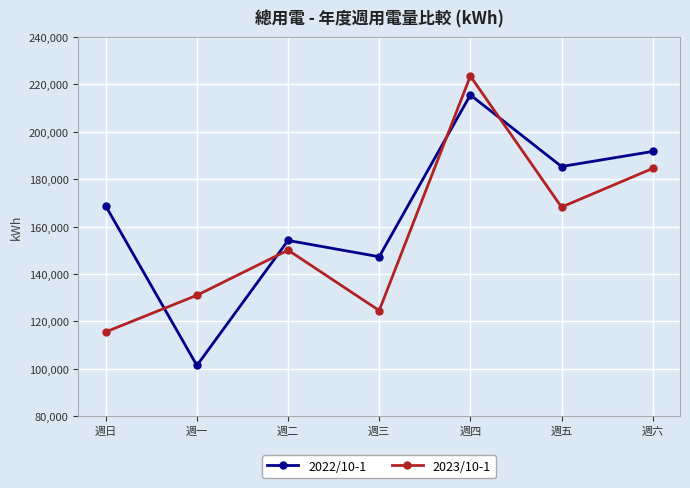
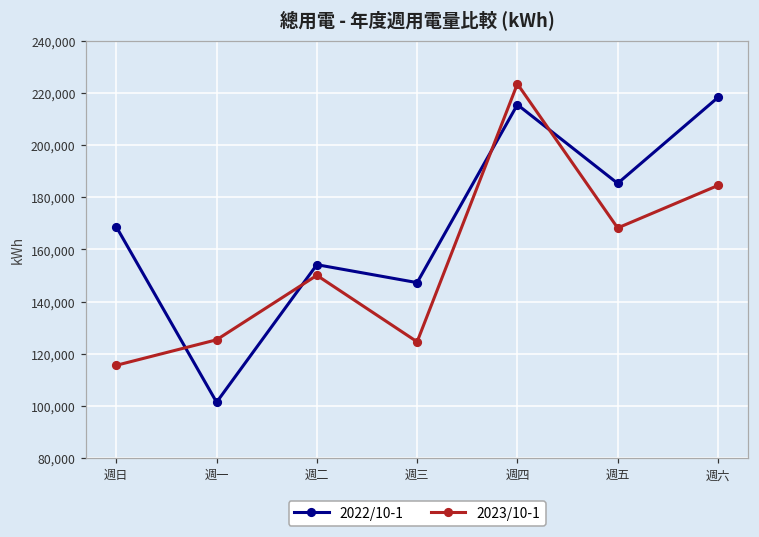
  {
    "2022/10-1": {
      "週日": "169,000",
      "週一": "101,000",
      "週二": "154,000",
      "週三": "147,000",
      "週四": "216,000",
      "週五": "185,000",
-     "週六": "192,000"
+     "週六": "218,000"
    },
    "2023/10-1": {
      "週日": "116,000",
-     "週一": "131,000",
+     "週一": "125,000",
      "週二": "150,000",
      "週三": "125,000",
      "週四": "224,000",
      "週五": "168,000",
      "週六": "185,000"
    }
  }
